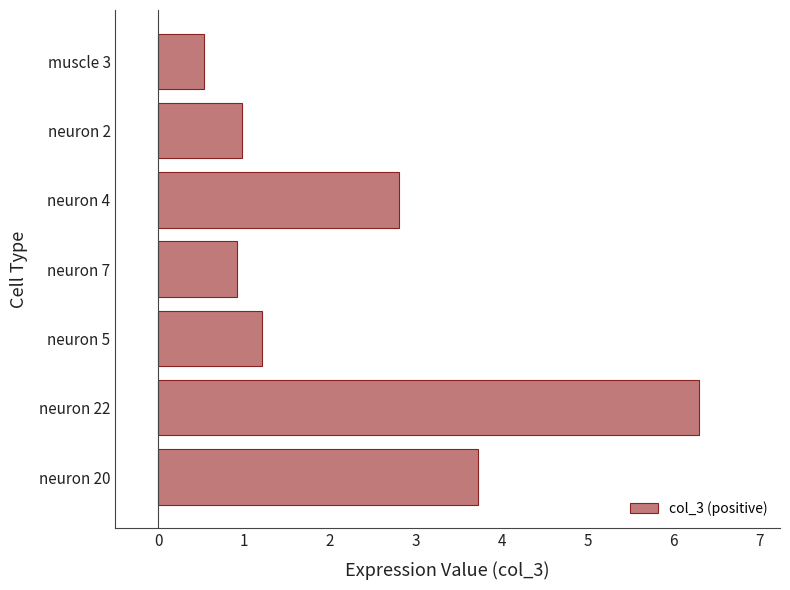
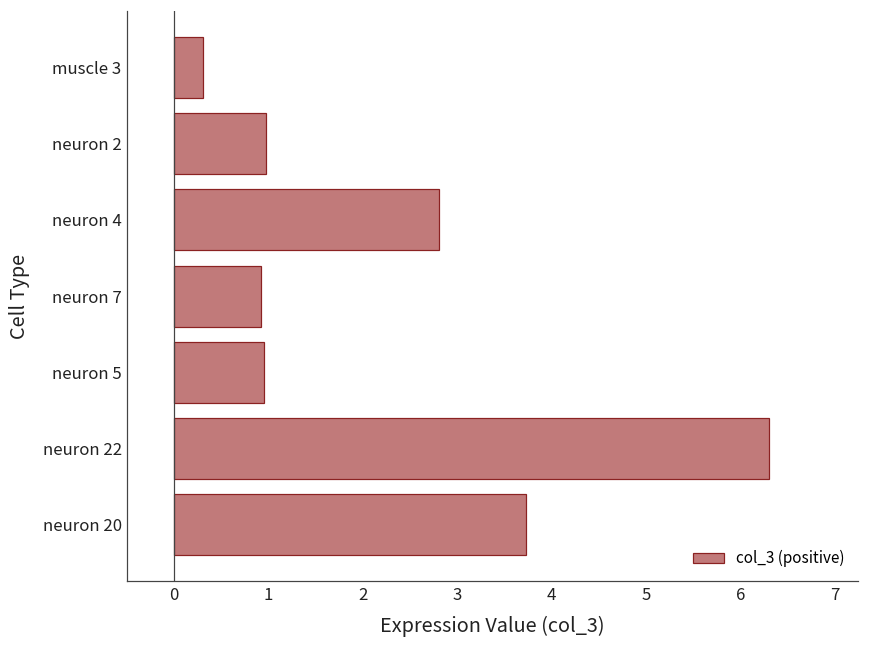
  {
-   "muscle 3": 0.5,
+   "muscle 3": 0.3,
    "neuron 2": 1.0,
    "neuron 4": 2.8,
    "neuron 7": 0.9,
-   "neuron 5": 1.2,
+   "neuron 5": 1.0,
    "neuron 22": 6.3,
    "neuron 20": 3.7
  }
